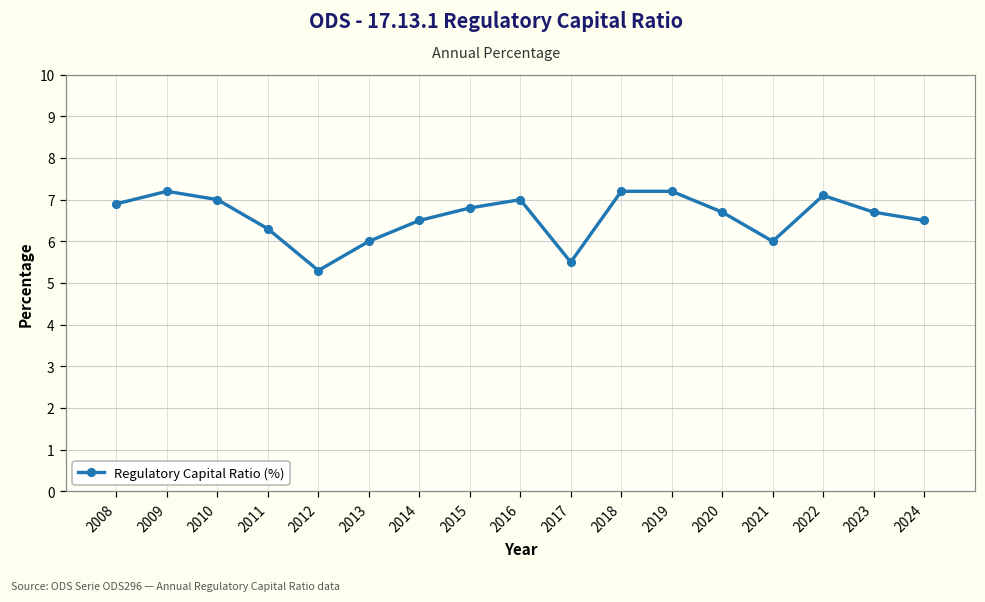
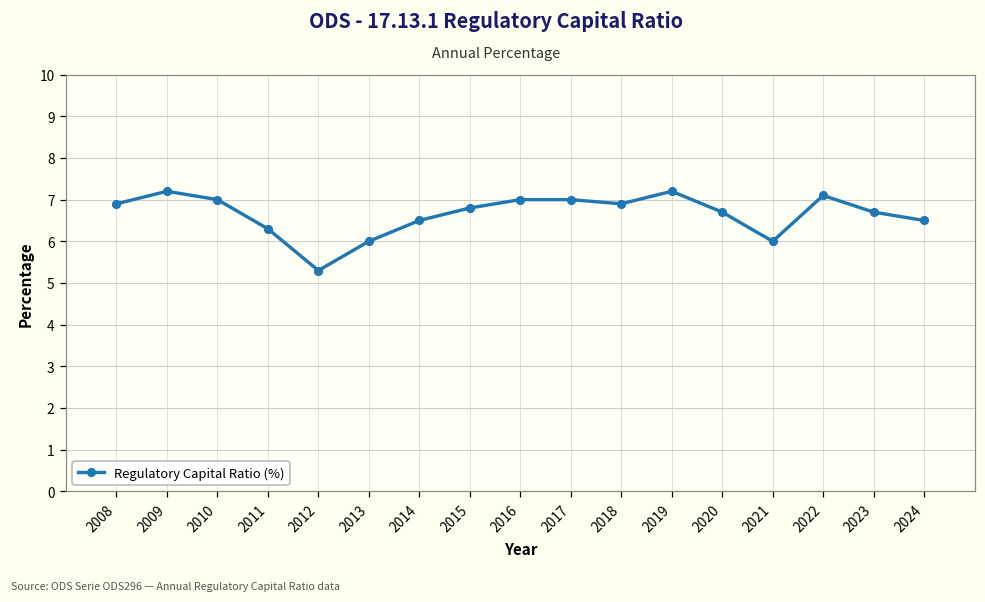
  {
    "2008": 6.9,
    "2009": 7.2,
    "2010": 7.0,
    "2011": 6.3,
    "2012": 5.3,
    "2013": 6.0,
    "2014": 6.5,
    "2015": 6.8,
    "2016": 7.0,
-   "2017": 5.5,
-   "2018": 7.2,
+   "2017": 7.0,
+   "2018": 6.9,
    "2019": 7.2,
    "2020": 6.7,
    "2021": 6.0,
    "2022": 7.1,
    "2023": 6.7,
    "2024": 6.5
  }
